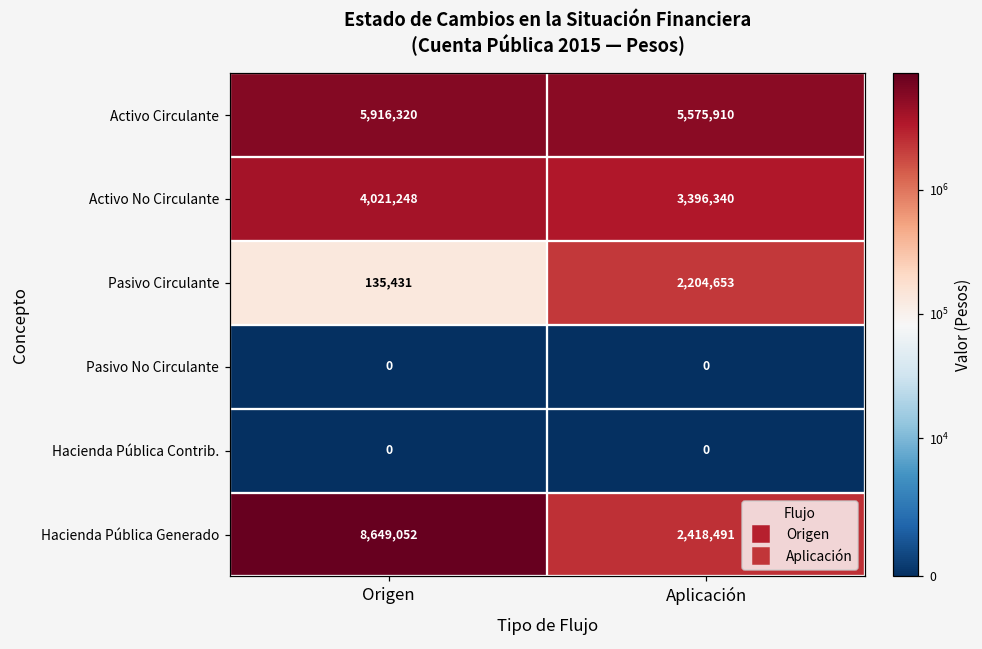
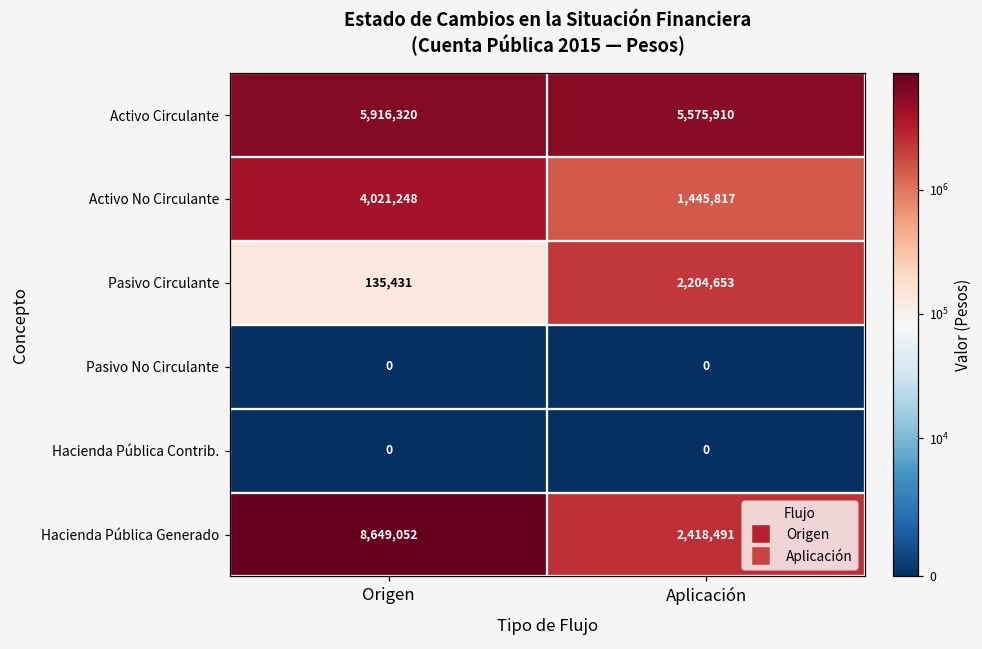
  {
    "Activo Circulante": {
      "Origen": "5,916,320",
      "Aplicación": "5,575,910"
    },
    "Activo No Circulante": {
      "Origen": "4,021,248",
-     "Aplicación": "3,396,340"
+     "Aplicación": "1,445,817"
    },
    "Pasivo Circulante": {
      "Origen": "135,431",
      "Aplicación": "2,204,653"
    },
    "Pasivo No Circulante": {
      "Origen": "0",
      "Aplicación": "0"
    },
    "Hacienda Pública Contrib.": {
      "Origen": "0",
      "Aplicación": "0"
    },
    "Hacienda Pública Generado": {
      "Origen": "8,649,052",
      "Aplicación": "2,418,491"
    }
  }
